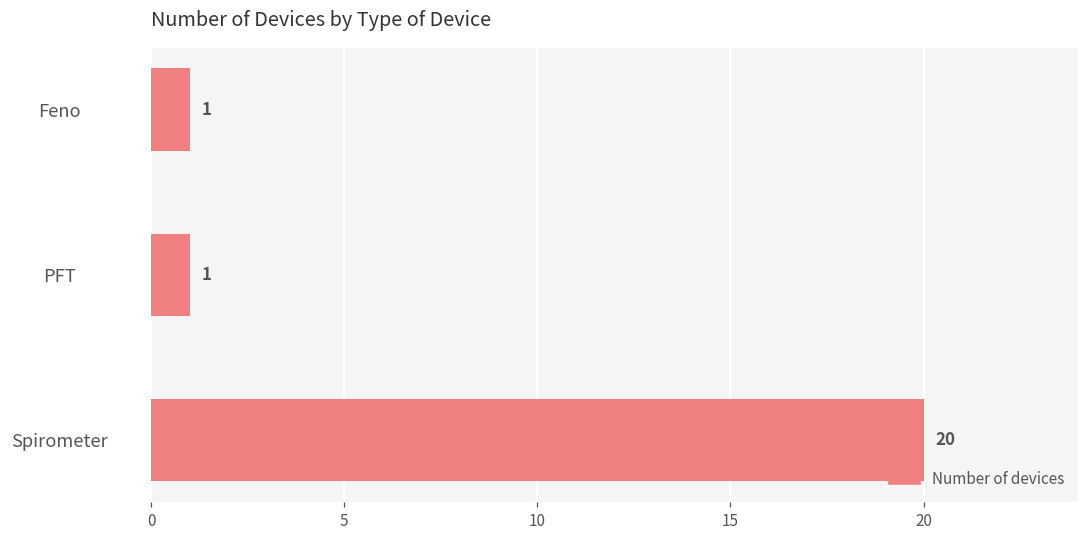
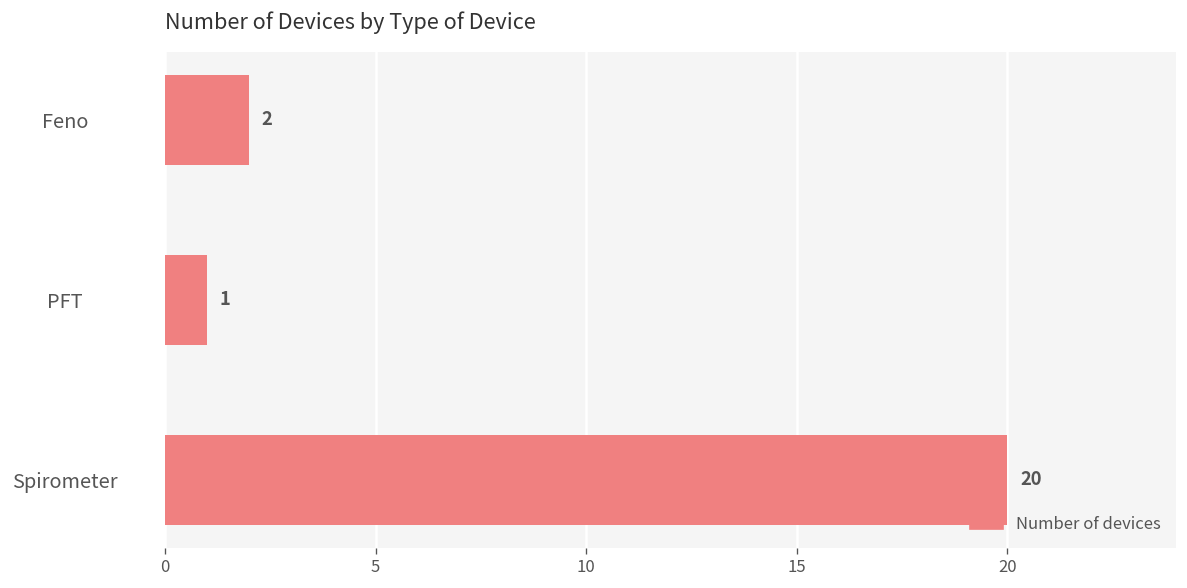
  {
-   "Feno": 1,
+   "Feno": 2,
    "PFT": 1,
    "Spirometer": 20
  }
